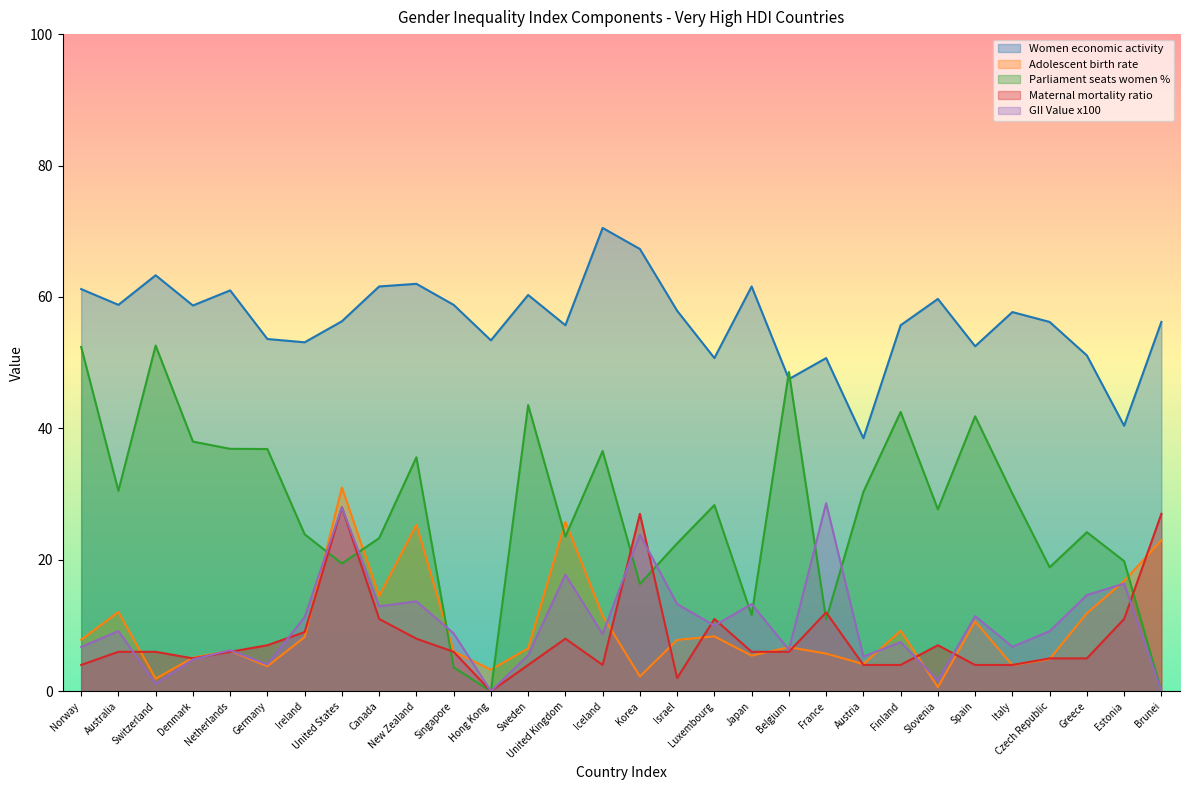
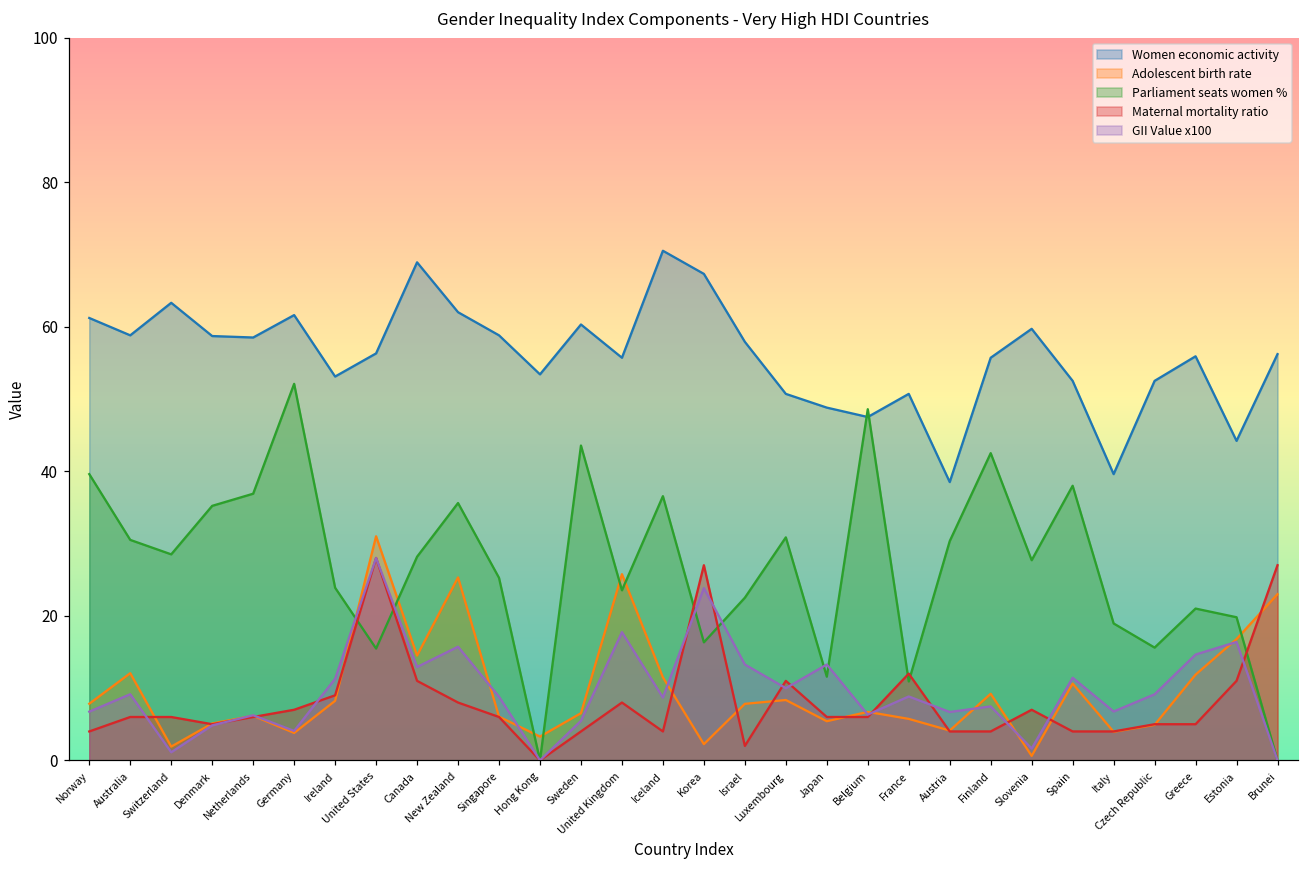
  {
    "Women economic activity": {
      "Norway": 61,
      "Australia": 59,
      "Switzerland": 63,
      "Denmark": 59,
-     "Netherlands": 61,
-     "Germany": 54,
+     "Netherlands": 59,
+     "Germany": 62,
      "Ireland": 53,
      "United States": 56,
-     "Canada": 62,
+     "Canada": 69,
      "New Zealand": 62,
      "Singapore": 59,
      "Hong Kong": 53,
      "Sweden": 60,
      "United Kingdom": 56,
      "Iceland": 71,
      "Korea": 67,
      "Israel": 58,
      "Luxembourg": 51,
-     "Japan": 62,
+     "Japan": 49,
      "Belgium": 48,
      "France": 51,
      "Austria": 39,
      "Finland": 56,
      "Slovenia": 60,
      "Spain": 53,
-     "Italy": 58,
-     "Czech Republic": 56,
-     "Greece": 51,
-     "Estonia": 40,
+     "Italy": 40,
+     "Czech Republic": 53,
+     "Greece": 56,
+     "Estonia": 44,
      "Brunei": 56
    },
    "Parliament seats women %": {
-     "Norway": 52,
+     "Norway": 40,
      "Australia": 31,
-     "Switzerland": 53,
-     "Denmark": 38,
+     "Switzerland": 29,
+     "Denmark": 35,
      "Netherlands": 37,
-     "Germany": 37,
+     "Germany": 52,
      "Ireland": 24,
-     "United States": 19,
-     "Canada": 23,
+     "United States": 15,
+     "Canada": 28,
      "New Zealand": 36,
-     "Singapore": 4,
+     "Singapore": 25,
      "Sweden": 44,
      "United Kingdom": 24,
      "Iceland": 37,
      "Korea": 16,
      "Israel": 23,
-     "Luxembourg": 28,
+     "Luxembourg": 31,
      "Japan": 12,
      "Belgium": 49,
      "France": 11,
      "Austria": 30,
      "Finland": 43,
      "Slovenia": 28,
-     "Spain": 42,
-     "Italy": 30,
-     "Czech Republic": 19,
-     "Greece": 24,
+     "Spain": 38,
+     "Italy": 19,
+     "Czech Republic": 16,
+     "Greece": 21,
      "Estonia": 20
    },
    "GII Value x100": {
      "Norway": 7,
      "Australia": 9,
      "Switzerland": 1,
      "Ireland": 11,
      "Canada": 13,
-     "New Zealand": 14,
+     "New Zealand": 16,
      "Singapore": 9,
      "Sweden": 5,
      "United Kingdom": 18,
      "Iceland": 9,
      "Korea": 24,
      "Israel": 13,
      "Luxembourg": 10,
      "Japan": 13,
-     "France": 29,
-     "Austria": 5,
+     "France": 9,
+     "Austria": 7,
      "Finland": 7,
      "Slovenia": 2,
      "Spain": 11,
      "Italy": 7,
      "Czech Republic": 9,
      "Greece": 15,
      "Estonia": 16
    }
  }
